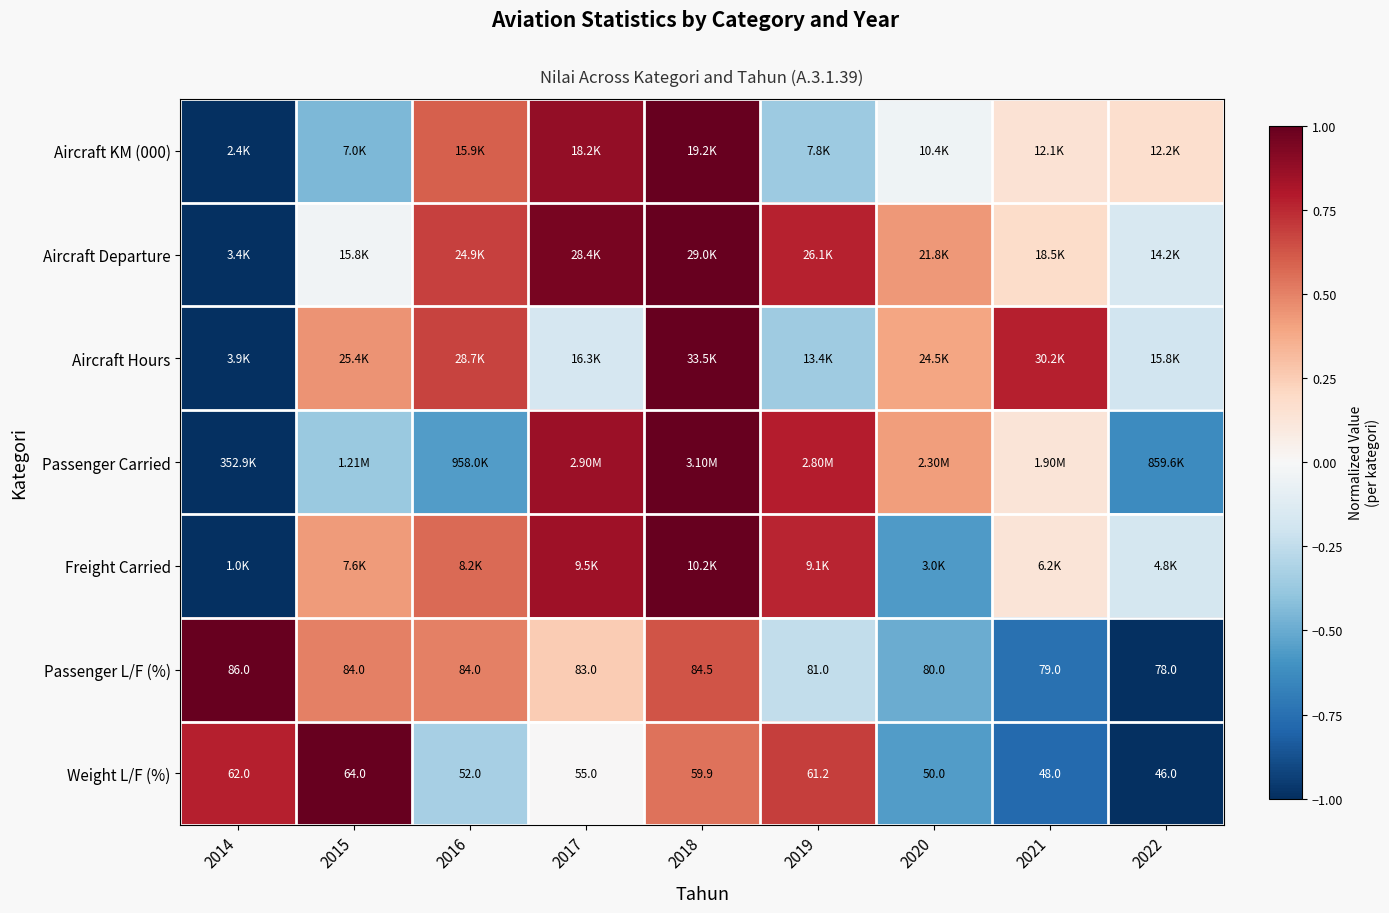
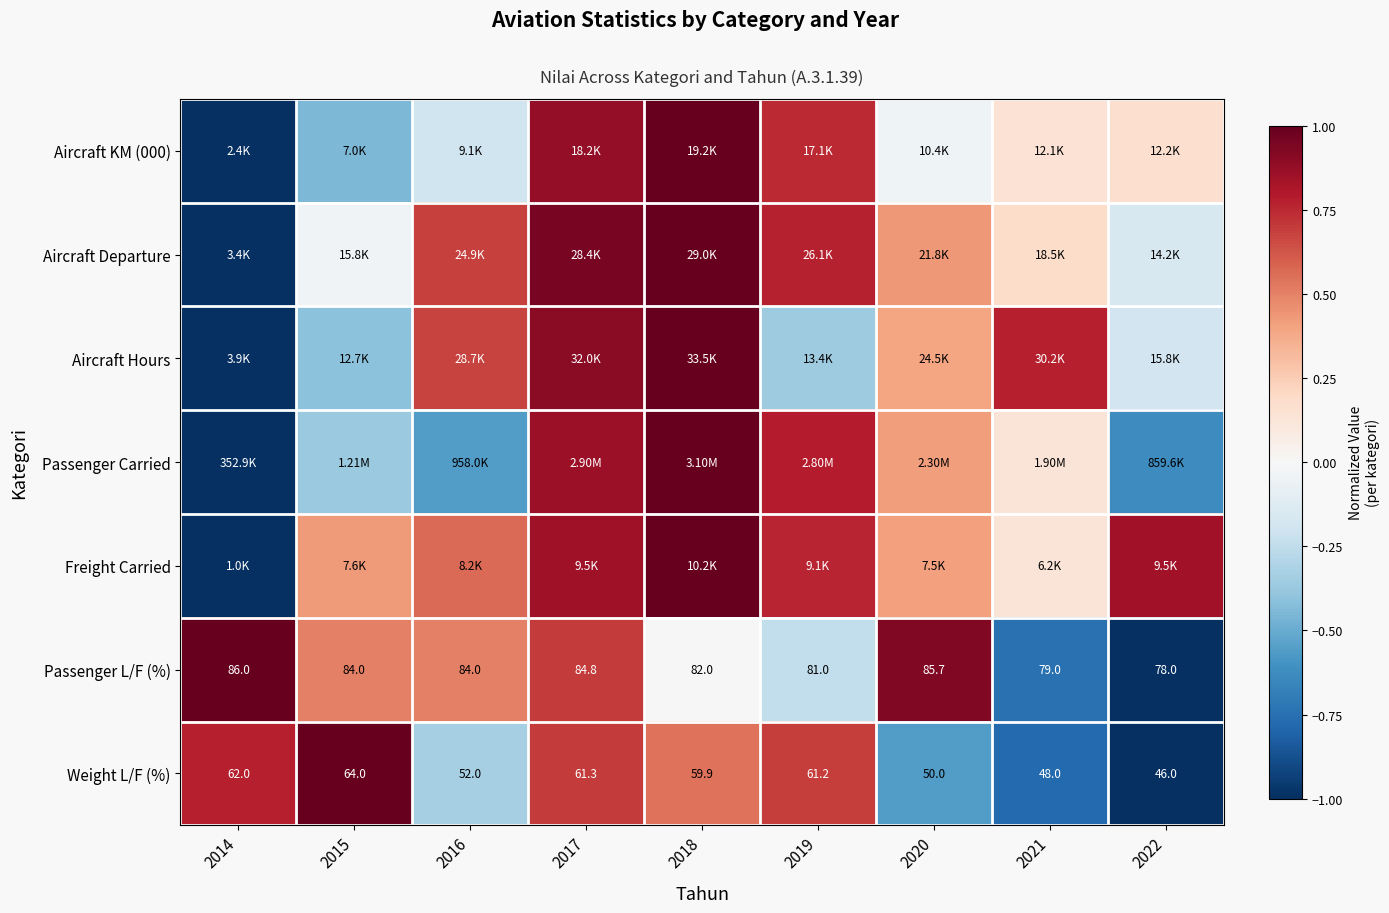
  {
    "Aircraft KM (000)": {
      "2014": "2.4K",
      "2015": "7.0K",
-     "2016": "15.9K",
+     "2016": "9.1K",
      "2017": "18.2K",
      "2018": "19.2K",
-     "2019": "7.8K",
+     "2019": "17.1K",
      "2020": "10.4K",
      "2021": "12.1K",
      "2022": "12.2K"
    },
    "Aircraft Departure": {
      "2014": "3.4K",
      "2015": "15.8K",
      "2016": "24.9K",
      "2017": "28.4K",
      "2018": "29.0K",
      "2019": "26.1K",
      "2020": "21.8K",
      "2021": "18.5K",
      "2022": "14.2K"
    },
    "Aircraft Hours": {
      "2014": "3.9K",
-     "2015": "25.4K",
+     "2015": "12.7K",
      "2016": "28.7K",
-     "2017": "16.3K",
+     "2017": "32.0K",
      "2018": "33.5K",
      "2019": "13.4K",
      "2020": "24.5K",
      "2021": "30.2K",
      "2022": "15.8K"
    },
    "Passenger Carried": {
      "2014": "352.9K",
      "2015": "1.21M",
      "2016": "958.0K",
      "2017": "2.90M",
      "2018": "3.10M",
      "2019": "2.80M",
      "2020": "2.30M",
      "2021": "1.90M",
      "2022": "859.6K"
    },
    "Freight Carried": {
      "2014": "1.0K",
      "2015": "7.6K",
      "2016": "8.2K",
      "2017": "9.5K",
      "2018": "10.2K",
      "2019": "9.1K",
-     "2020": "3.0K",
+     "2020": "7.5K",
      "2021": "6.2K",
-     "2022": "4.8K"
+     "2022": "9.5K"
    },
    "Passenger L/F (%)": {
      "2014": "86.0",
      "2015": "84.0",
      "2016": "84.0",
-     "2017": "83.0",
-     "2018": "84.5",
+     "2017": "84.8",
+     "2018": "82.0",
      "2019": "81.0",
-     "2020": "80.0",
+     "2020": "85.7",
      "2021": "79.0",
      "2022": "78.0"
    },
    "Weight L/F (%)": {
      "2014": "62.0",
      "2015": "64.0",
      "2016": "52.0",
-     "2017": "55.0",
+     "2017": "61.3",
      "2018": "59.9",
      "2019": "61.2",
      "2020": "50.0",
      "2021": "48.0",
      "2022": "46.0"
    }
  }
